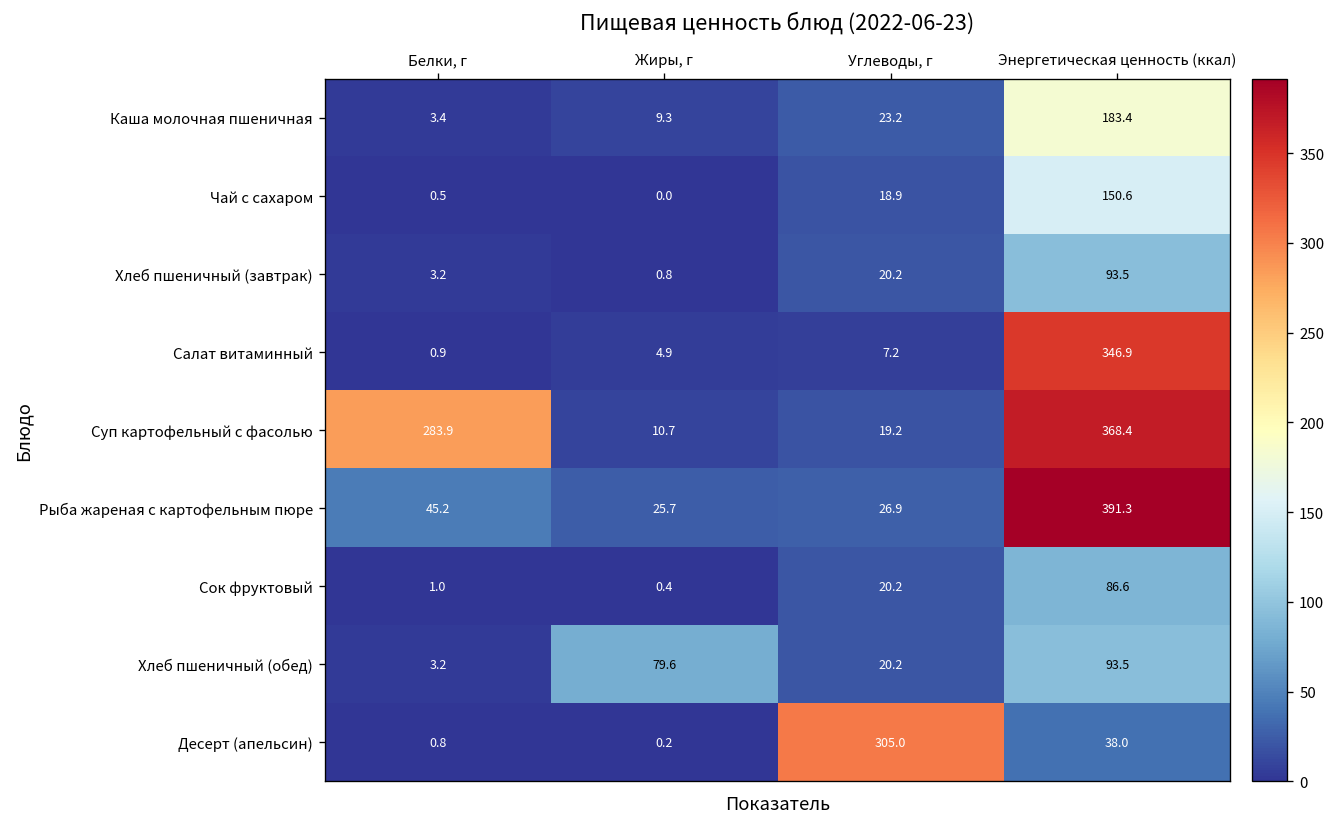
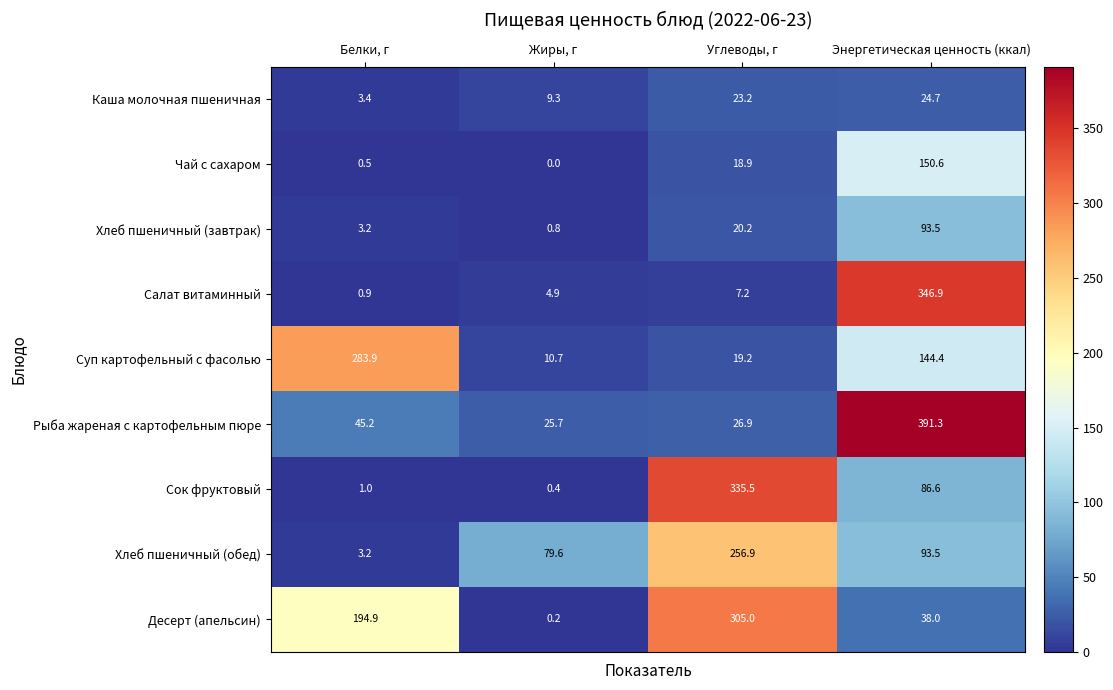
  {
    "Каша молочная пшеничная": {
      "Белки, г": 3.4,
      "Жиры, г": 9.3,
      "Углеводы, г": 23.2,
-     "Энергетическая ценность (ккал)": 183.4
+     "Энергетическая ценность (ккал)": 24.7
    },
    "Чай с сахаром": {
      "Белки, г": 0.5,
      "Жиры, г": 0.0,
      "Углеводы, г": 18.9,
      "Энергетическая ценность (ккал)": 150.6
    },
    "Хлеб пшеничный (завтрак)": {
      "Белки, г": 3.2,
      "Жиры, г": 0.8,
      "Углеводы, г": 20.2,
      "Энергетическая ценность (ккал)": 93.5
    },
    "Салат витаминный": {
      "Белки, г": 0.9,
      "Жиры, г": 4.9,
      "Углеводы, г": 7.2,
      "Энергетическая ценность (ккал)": 346.9
    },
    "Суп картофельный с фасолью": {
      "Белки, г": 283.9,
      "Жиры, г": 10.7,
      "Углеводы, г": 19.2,
-     "Энергетическая ценность (ккал)": 368.4
+     "Энергетическая ценность (ккал)": 144.4
    },
    "Рыба жареная с картофельным пюре": {
      "Белки, г": 45.2,
      "Жиры, г": 25.7,
      "Углеводы, г": 26.9,
      "Энергетическая ценность (ккал)": 391.3
    },
    "Сок фруктовый": {
      "Белки, г": 1.0,
      "Жиры, г": 0.4,
-     "Углеводы, г": 20.2,
+     "Углеводы, г": 335.5,
      "Энергетическая ценность (ккал)": 86.6
    },
    "Хлеб пшеничный (обед)": {
      "Белки, г": 3.2,
      "Жиры, г": 79.6,
-     "Углеводы, г": 20.2,
+     "Углеводы, г": 256.9,
      "Энергетическая ценность (ккал)": 93.5
    },
    "Десерт (апельсин)": {
-     "Белки, г": 0.8,
+     "Белки, г": 194.9,
      "Жиры, г": 0.2,
      "Углеводы, г": 305.0,
      "Энергетическая ценность (ккал)": 38.0
    }
  }
